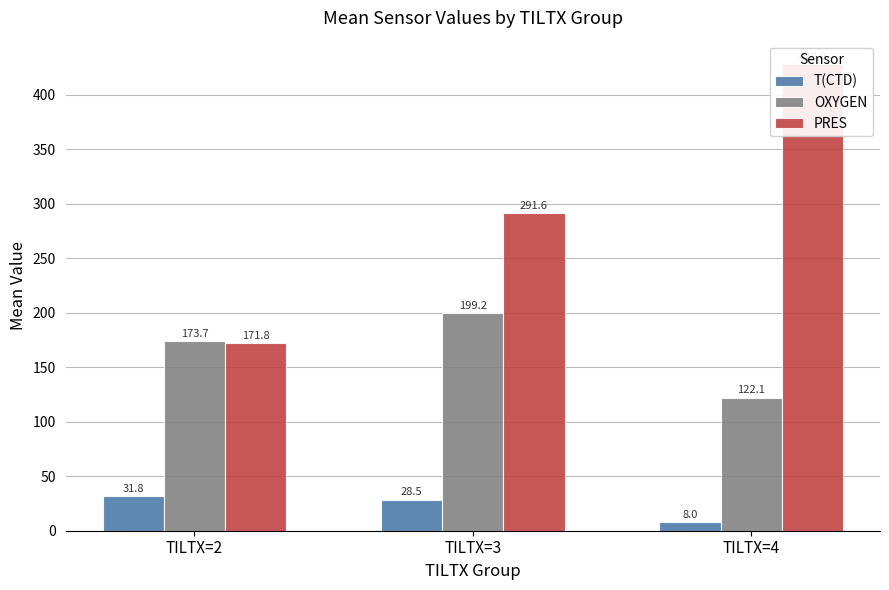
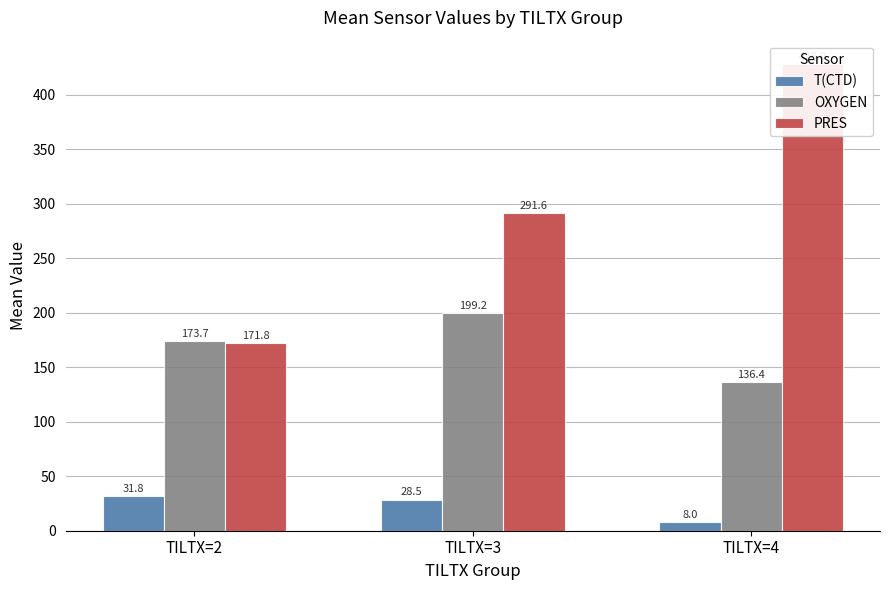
  {
    "T(CTD)": {
      "TILTX=2": 31.8,
      "TILTX=3": 28.5,
      "TILTX=4": 8.0
    },
    "OXYGEN": {
      "TILTX=2": 173.7,
      "TILTX=3": 199.2,
-     "TILTX=4": 122.1
+     "TILTX=4": 136.4
    },
    "PRES": {
      "TILTX=2": 171.8,
      "TILTX=3": 291.6
    }
  }
